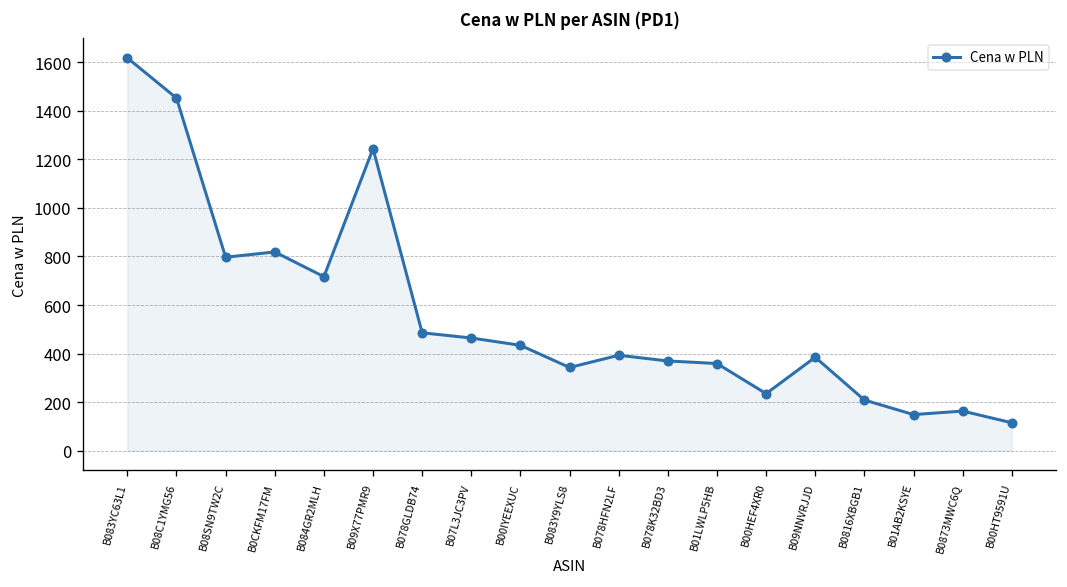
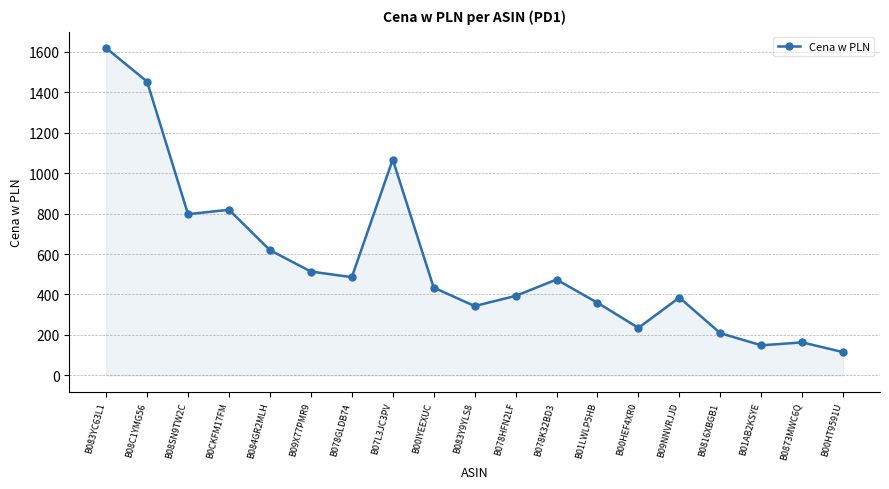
  {
    "B083YC63L1": 1620,
    "B08C1YMG56": 1450,
    "B08SN9TW2C": 800,
    "B0CKFM17FM": 820,
-   "B084GR2MLH": 720,
-   "B09X77PMR9": 1240,
+   "B084GR2MLH": 620,
+   "B09X77PMR9": 510,
    "B078GLDB74": 490,
-   "B07L3JC3PV": 460,
+   "B07L3JC3PV": 1070,
    "B00IYEEXUC": 430,
    "B083Y9YLS8": 340,
    "B078HFN2LF": 390,
-   "B078K32BD3": 370,
+   "B078K32BD3": 470,
    "B01LWLP5HB": 360,
    "B00HEF4XR0": 240,
    "B09NNVRJJD": 380,
    "B0816XBGB1": 210,
    "B01AB2KSYE": 150,
    "B0873MWC6Q": 160,
    "B00HT9591U": 120
  }
